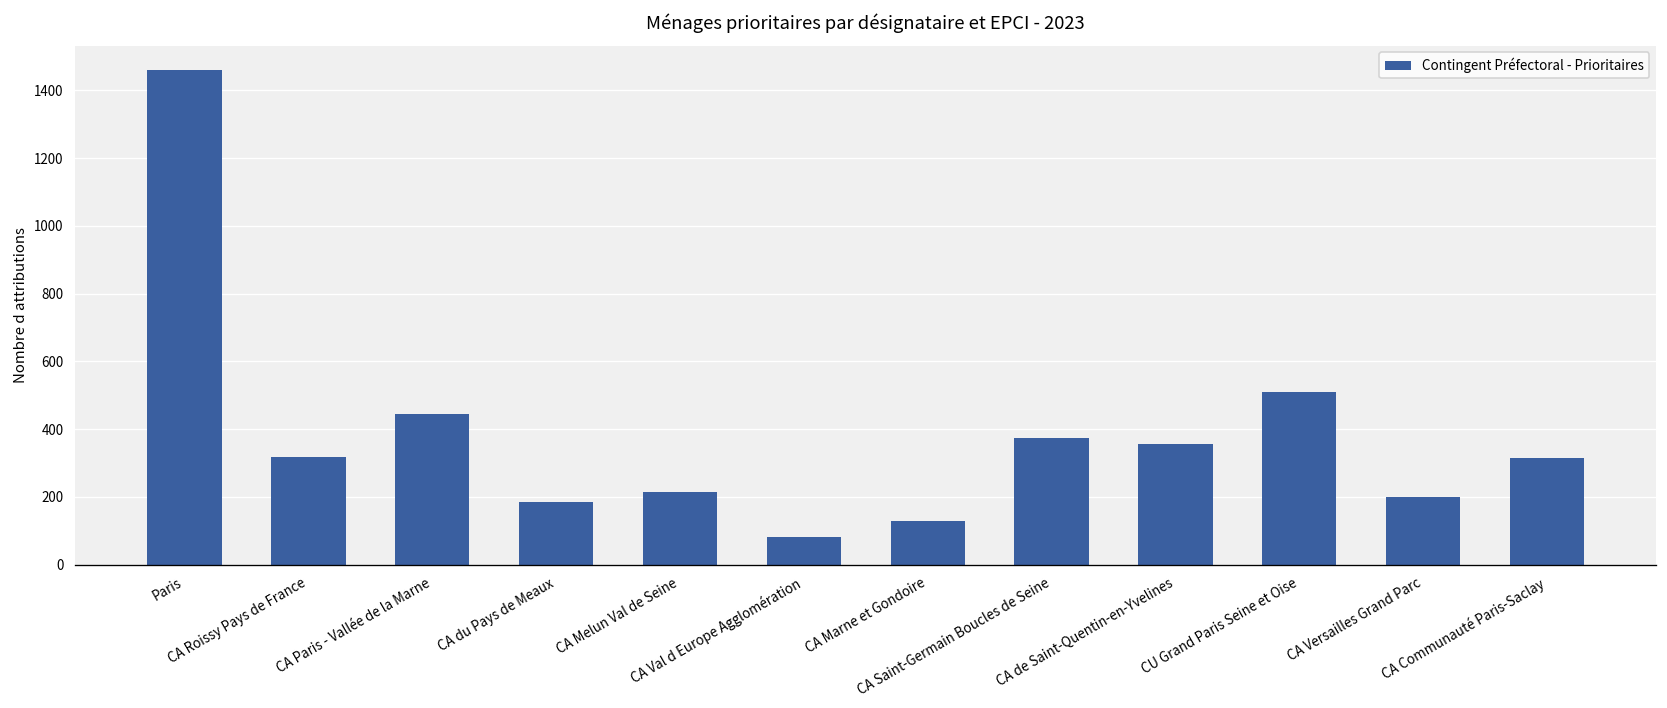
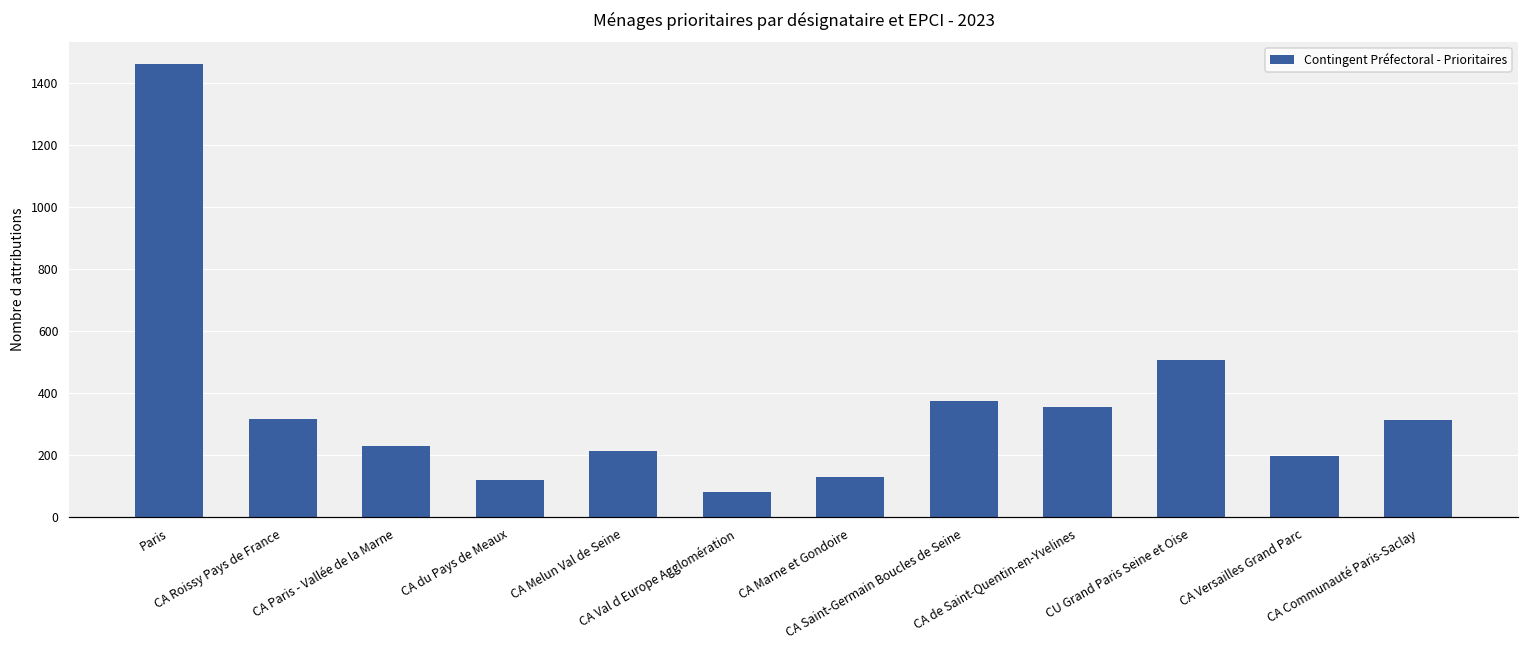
  {
    "Paris": 1460,
    "CA Roissy Pays de France": 320,
-   "CA Paris - Vallée de la Marne": 440,
-   "CA du Pays de Meaux": 180,
+   "CA Paris - Vallée de la Marne": 230,
+   "CA du Pays de Meaux": 120,
    "CA Melun Val de Seine": 210,
    "CA Val d Europe Agglomération": 80,
    "CA Marne et Gondoire": 130,
    "CA Saint-Germain Boucles de Seine": 370,
    "CA de Saint-Quentin-en-Yvelines": 360,
    "CU Grand Paris Seine et Oise": 510,
    "CA Versailles Grand Parc": 200,
    "CA Communauté Paris-Saclay": 320
  }
